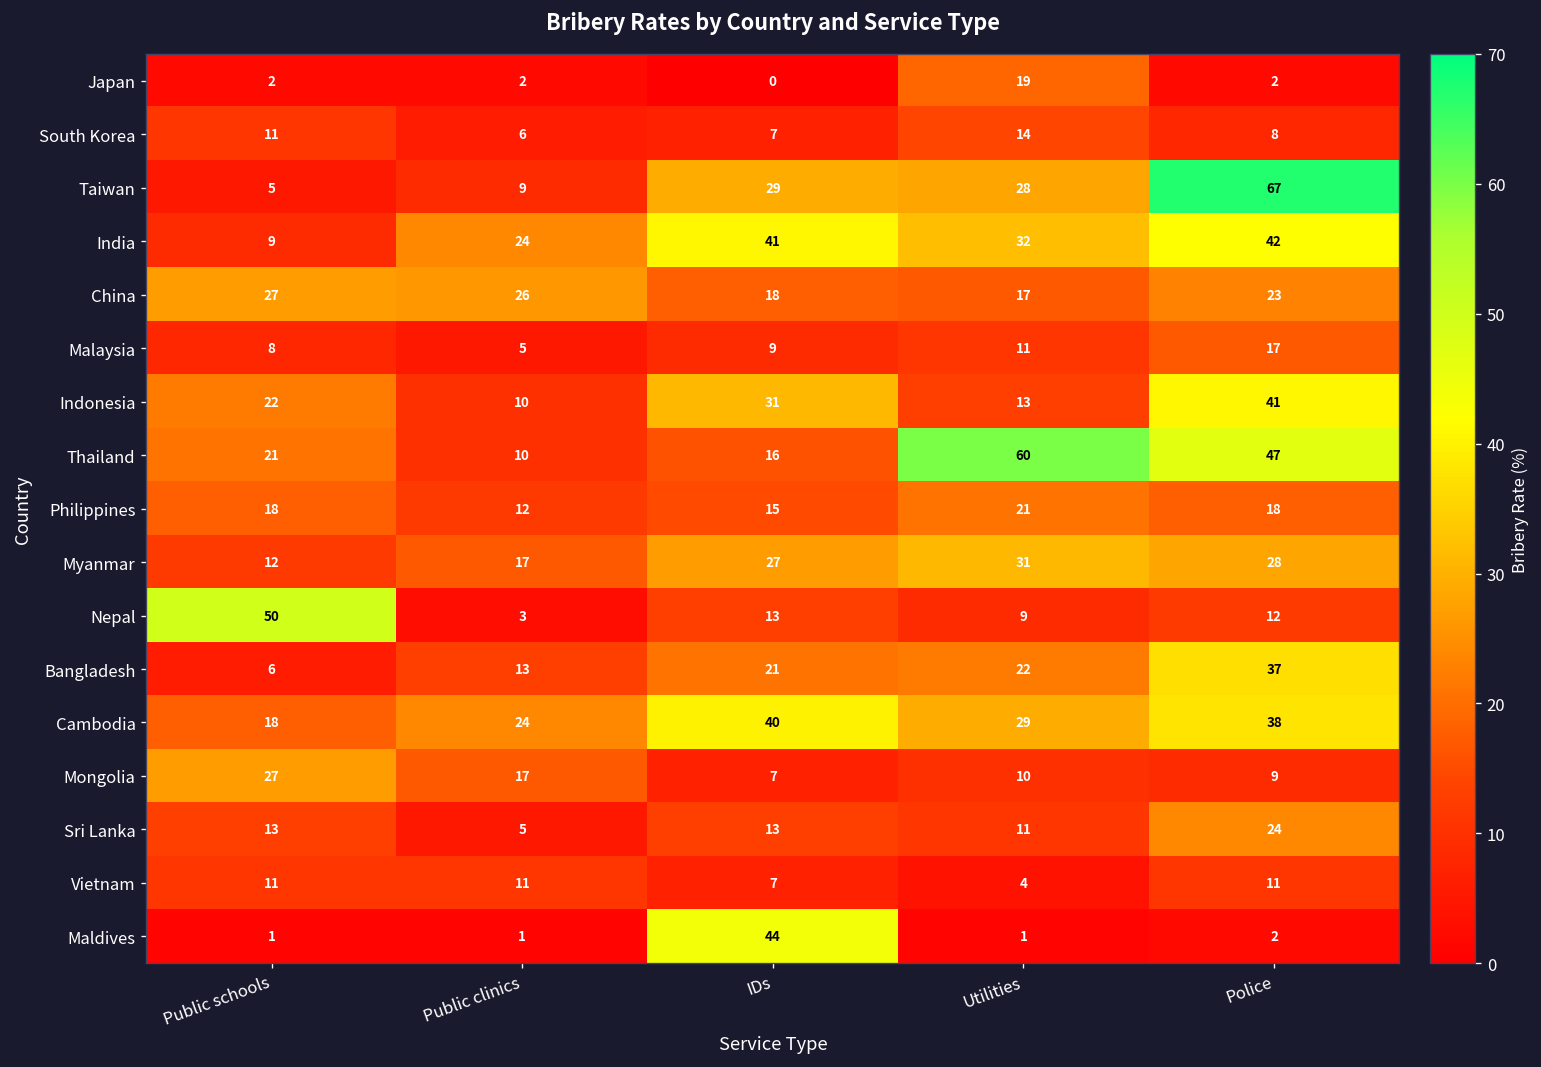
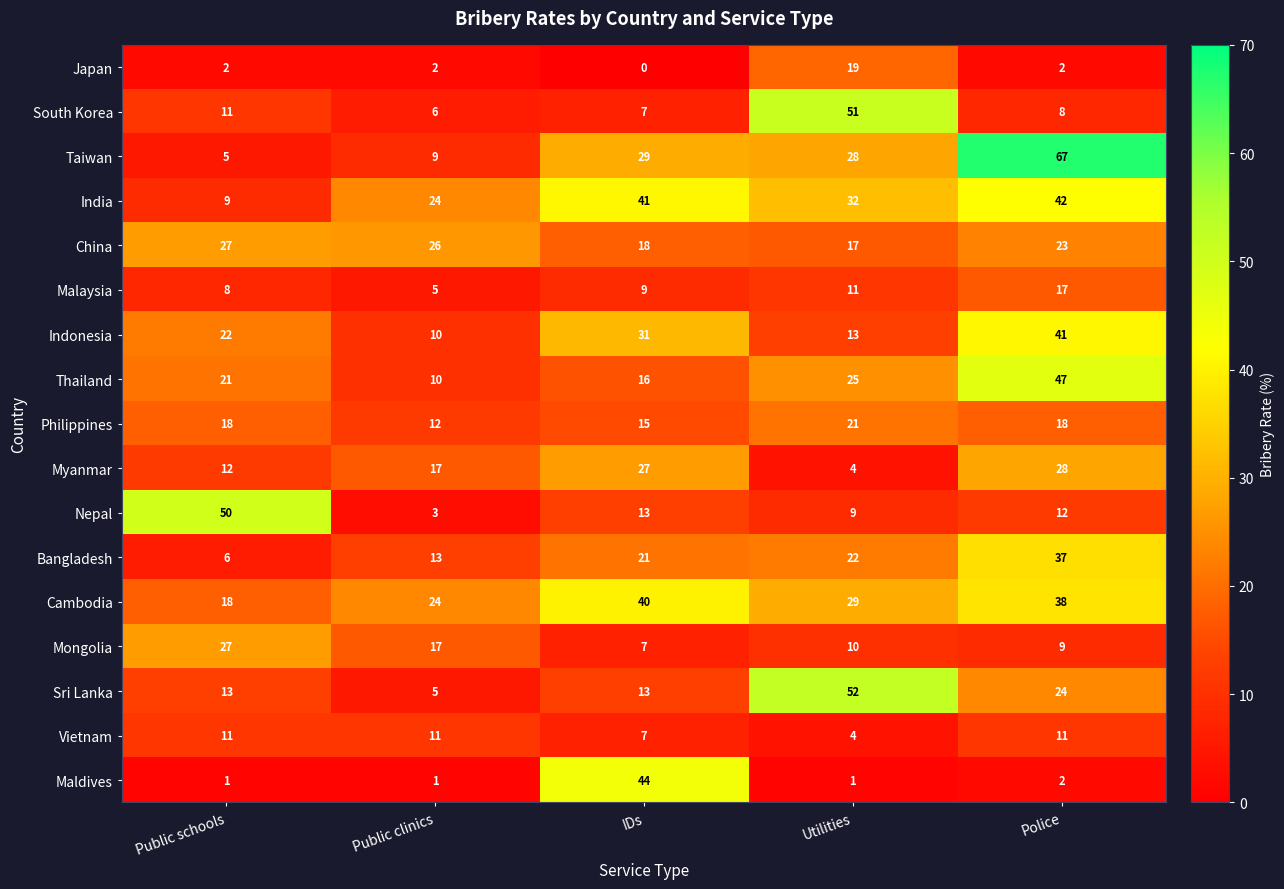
  {
    "Japan": {
      "Public schools": 2,
      "Public clinics": 2,
      "IDs": 0,
      "Utilities": 19,
      "Police": 2
    },
    "South Korea": {
      "Public schools": 11,
      "Public clinics": 6,
      "IDs": 7,
-     "Utilities": 14,
+     "Utilities": 51,
      "Police": 8
    },
    "Taiwan": {
      "Public schools": 5,
      "Public clinics": 9,
      "IDs": 29,
      "Utilities": 28,
      "Police": 67
    },
    "India": {
      "Public schools": 9,
      "Public clinics": 24,
      "IDs": 41,
      "Utilities": 32,
      "Police": 42
    },
    "China": {
      "Public schools": 27,
      "Public clinics": 26,
      "IDs": 18,
      "Utilities": 17,
      "Police": 23
    },
    "Malaysia": {
      "Public schools": 8,
      "Public clinics": 5,
      "IDs": 9,
      "Utilities": 11,
      "Police": 17
    },
    "Indonesia": {
      "Public schools": 22,
      "Public clinics": 10,
      "IDs": 31,
      "Utilities": 13,
      "Police": 41
    },
    "Thailand": {
      "Public schools": 21,
      "Public clinics": 10,
      "IDs": 16,
-     "Utilities": 60,
+     "Utilities": 25,
      "Police": 47
    },
    "Philippines": {
      "Public schools": 18,
      "Public clinics": 12,
      "IDs": 15,
      "Utilities": 21,
      "Police": 18
    },
    "Myanmar": {
      "Public schools": 12,
      "Public clinics": 17,
      "IDs": 27,
-     "Utilities": 31,
+     "Utilities": 4,
      "Police": 28
    },
    "Nepal": {
      "Public schools": 50,
      "Public clinics": 3,
      "IDs": 13,
      "Utilities": 9,
      "Police": 12
    },
    "Bangladesh": {
      "Public schools": 6,
      "Public clinics": 13,
      "IDs": 21,
      "Utilities": 22,
      "Police": 37
    },
    "Cambodia": {
      "Public schools": 18,
      "Public clinics": 24,
      "IDs": 40,
      "Utilities": 29,
      "Police": 38
    },
    "Mongolia": {
      "Public schools": 27,
      "Public clinics": 17,
      "IDs": 7,
      "Utilities": 10,
      "Police": 9
    },
    "Sri Lanka": {
      "Public schools": 13,
      "Public clinics": 5,
      "IDs": 13,
-     "Utilities": 11,
+     "Utilities": 52,
      "Police": 24
    },
    "Vietnam": {
      "Public schools": 11,
      "Public clinics": 11,
      "IDs": 7,
      "Utilities": 4,
      "Police": 11
    },
    "Maldives": {
      "Public schools": 1,
      "Public clinics": 1,
      "IDs": 44,
      "Utilities": 1,
      "Police": 2
    }
  }
